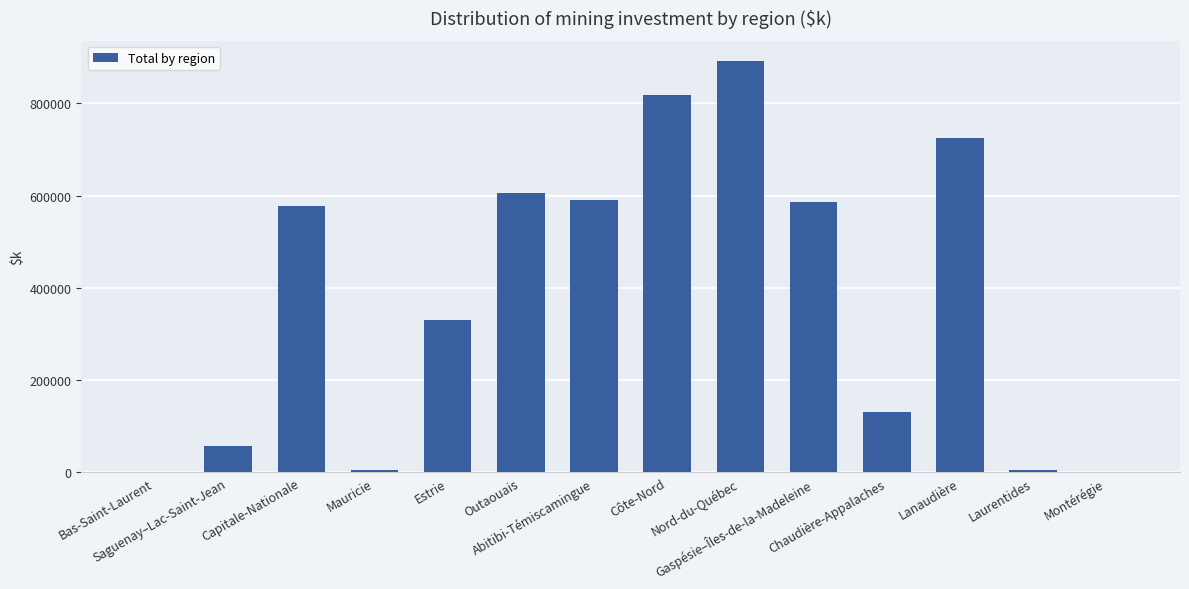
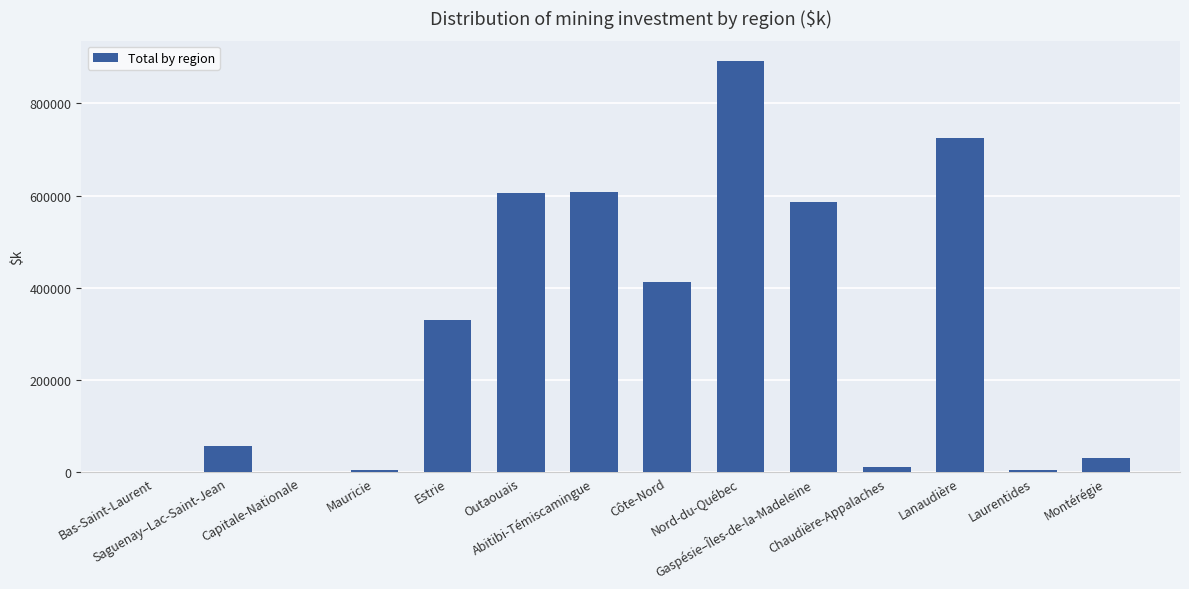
  {
    "Saguenay–Lac-Saint-Jean": 60000,
-   "Capitale-Nationale": 580000,
+   "Capitale-Nationale": 0,
    "Estrie": 330000,
    "Outaouais": 610000,
-   "Abitibi-Témiscamingue": 590000,
-   "Côte-Nord": 820000,
+   "Abitibi-Témiscamingue": 610000,
+   "Côte-Nord": 410000,
    "Nord-du-Québec": 890000,
    "Gaspésie–Îles-de-la-Madeleine": 590000,
-   "Chaudière-Appalaches": 130000,
+   "Chaudière-Appalaches": 10000,
    "Lanaudière": 730000,
-   "Montérégie": 0
+   "Montérégie": 30000
  }
